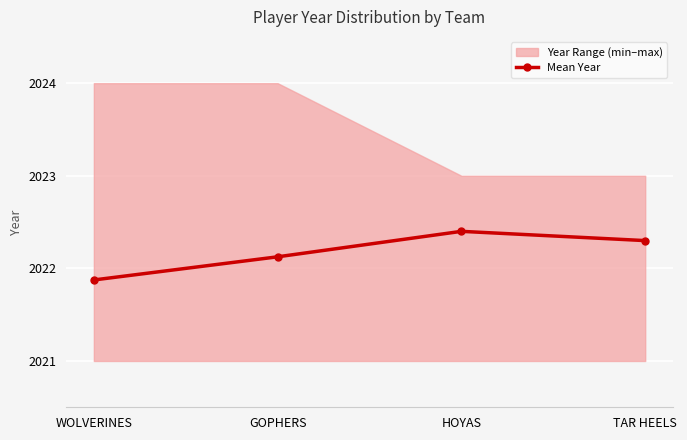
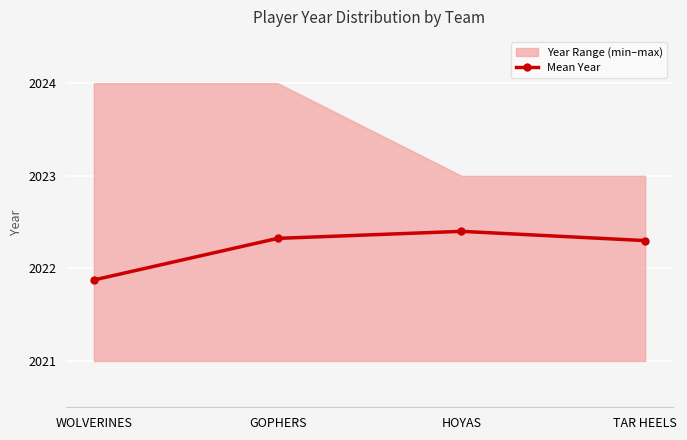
  {
    "Mean Year": {
      "WOLVERINES": 2021.9,
-     "GOPHERS": 2022.1,
+     "GOPHERS": 2022.3,
      "HOYAS": 2022.4,
      "TAR HEELS": 2022.3
    },
    "Year Range (min–max)": {
      "WOLVERINES": 2024.0,
      "GOPHERS": 2024.0,
      "HOYAS": 2023.0,
      "TAR HEELS": 2023.0
    }
  }
